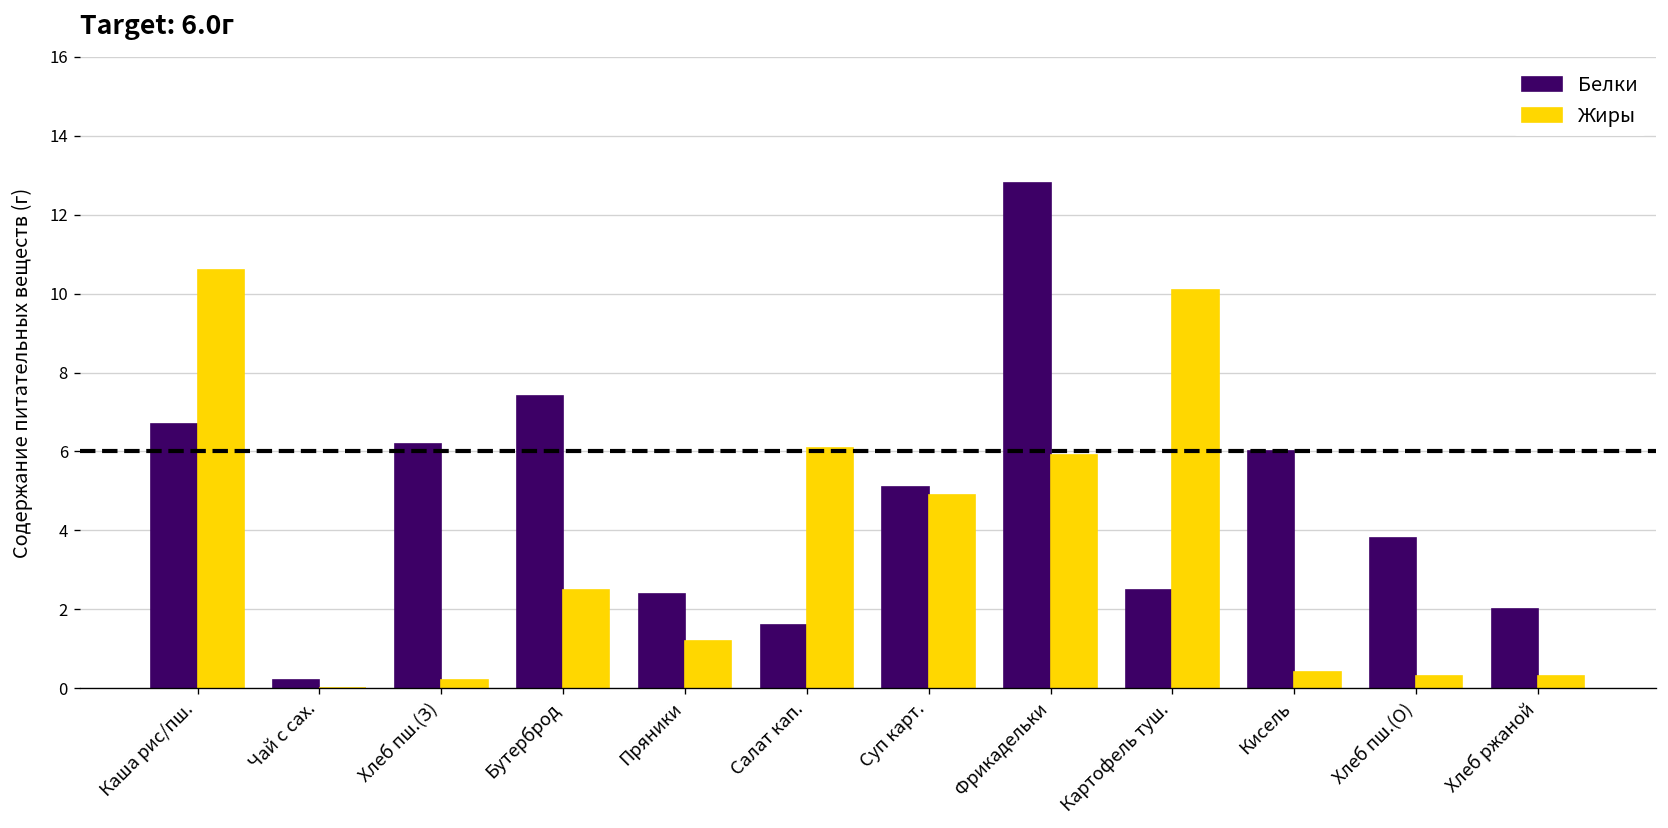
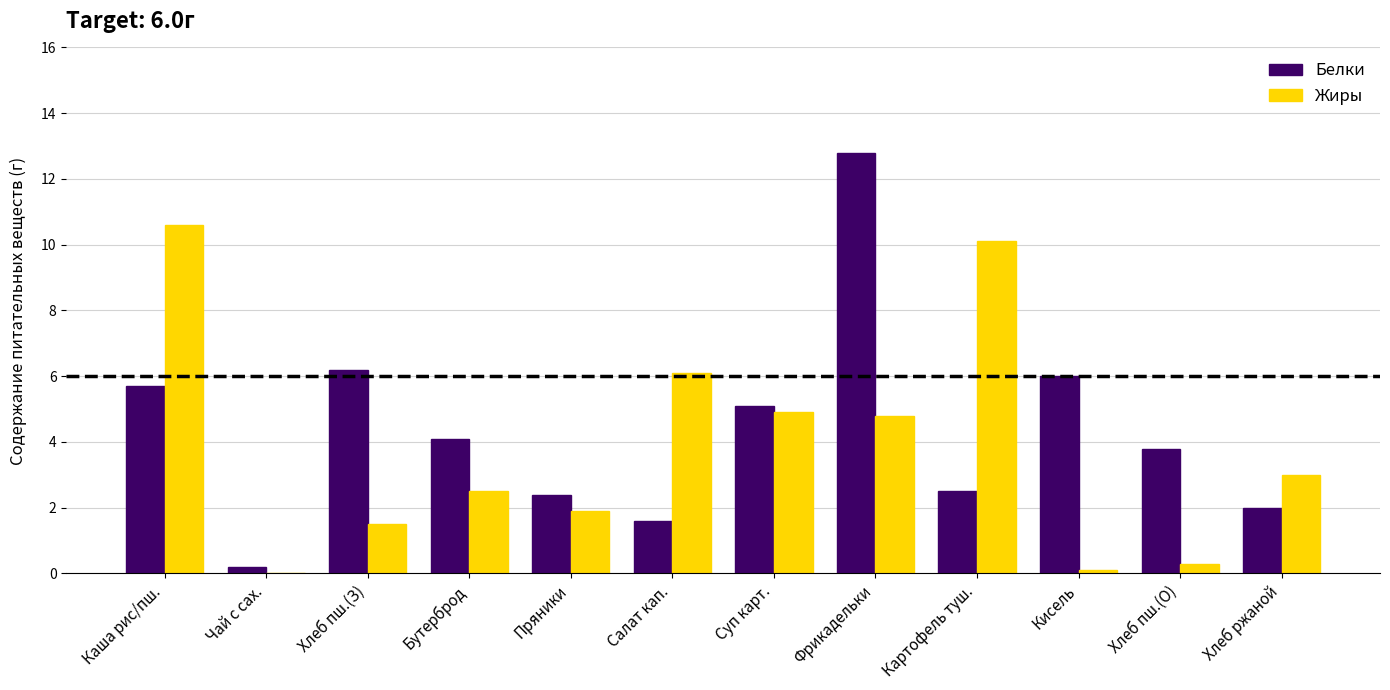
  {
    "Белки": {
-     "Каша рис/пш.": 6.7,
+     "Каша рис/пш.": 5.7,
      "Чай с сах.": 0.2,
      "Хлеб пш.(З)": 6.2,
-     "Бутерброд": 7.4,
+     "Бутерброд": 4.1,
      "Пряники": 2.4,
      "Салат кап.": 1.6,
      "Суп карт.": 5.1,
      "Фрикадельки": 12.8,
      "Картофель туш.": 2.5,
      "Кисель": 6.0,
      "Хлеб пш.(О)": 3.8,
      "Хлеб ржаной": 2.0
    },
    "Жиры": {
      "Каша рис/пш.": 10.6,
      "Чай с сах.": 0.0,
-     "Хлеб пш.(З)": 0.2,
+     "Хлеб пш.(З)": 1.5,
      "Бутерброд": 2.5,
-     "Пряники": 1.2,
+     "Пряники": 1.9,
      "Салат кап.": 6.1,
      "Суп карт.": 4.9,
-     "Фрикадельки": 5.9,
+     "Фрикадельки": 4.8,
      "Картофель туш.": 10.1,
-     "Кисель": 0.4,
+     "Кисель": 0.1,
      "Хлеб пш.(О)": 0.3,
-     "Хлеб ржаной": 0.3
+     "Хлеб ржаной": 3.0
    }
  }
